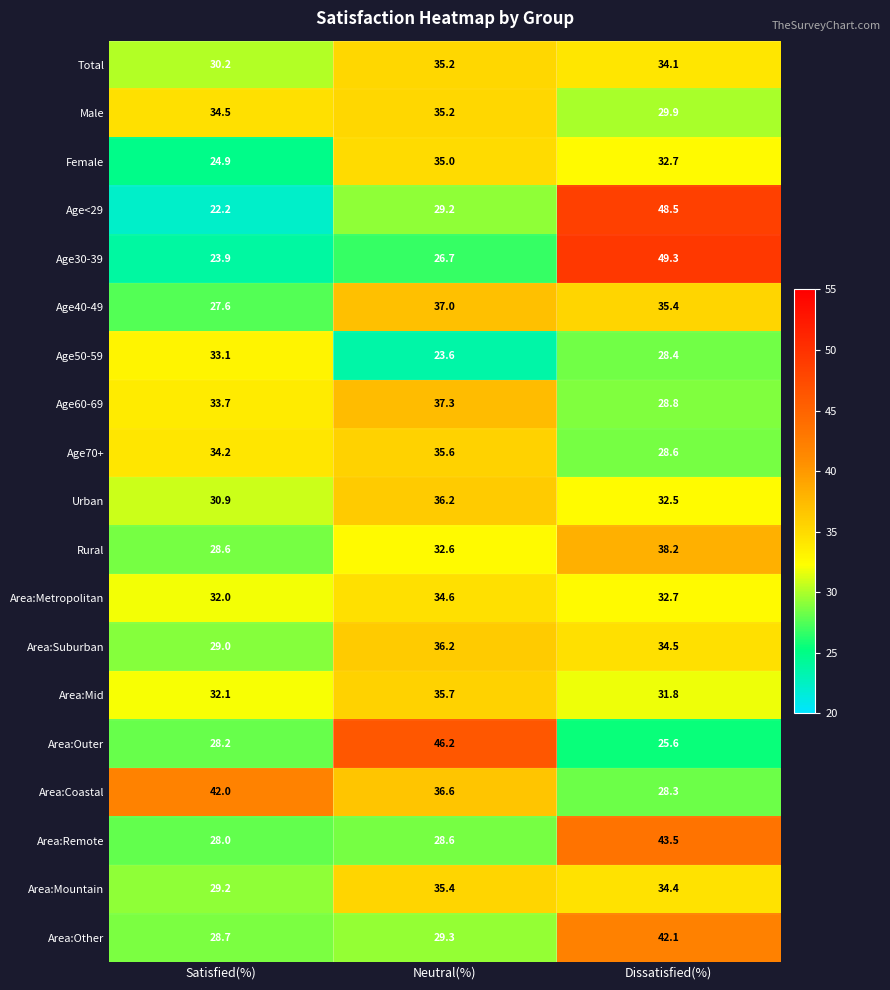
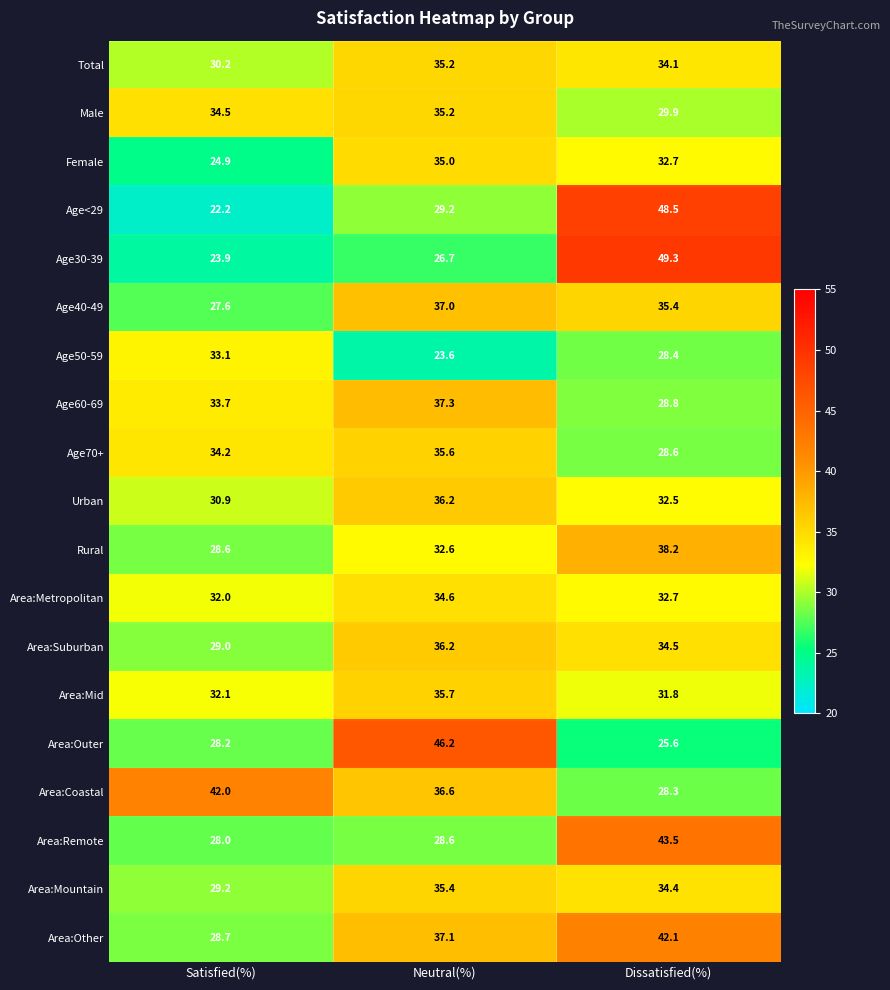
  {
    "Total": {
      "Satisfied(%)": 30.2,
      "Neutral(%)": 35.2,
      "Dissatisfied(%)": 34.1
    },
    "Male": {
      "Satisfied(%)": 34.5,
      "Neutral(%)": 35.2,
      "Dissatisfied(%)": 29.9
    },
    "Female": {
      "Satisfied(%)": 24.9,
      "Neutral(%)": 35.0,
      "Dissatisfied(%)": 32.7
    },
    "Age<29": {
      "Satisfied(%)": 22.2,
      "Neutral(%)": 29.2,
      "Dissatisfied(%)": 48.5
    },
    "Age30-39": {
      "Satisfied(%)": 23.9,
      "Neutral(%)": 26.7,
      "Dissatisfied(%)": 49.3
    },
    "Age40-49": {
      "Satisfied(%)": 27.6,
      "Neutral(%)": 37.0,
      "Dissatisfied(%)": 35.4
    },
    "Age50-59": {
      "Satisfied(%)": 33.1,
      "Neutral(%)": 23.6,
      "Dissatisfied(%)": 28.4
    },
    "Age60-69": {
      "Satisfied(%)": 33.7,
      "Neutral(%)": 37.3,
      "Dissatisfied(%)": 28.8
    },
    "Age70+": {
      "Satisfied(%)": 34.2,
      "Neutral(%)": 35.6,
      "Dissatisfied(%)": 28.6
    },
    "Urban": {
      "Satisfied(%)": 30.9,
      "Neutral(%)": 36.2,
      "Dissatisfied(%)": 32.5
    },
    "Rural": {
      "Satisfied(%)": 28.6,
      "Neutral(%)": 32.6,
      "Dissatisfied(%)": 38.2
    },
    "Area:Metropolitan": {
      "Satisfied(%)": 32.0,
      "Neutral(%)": 34.6,
      "Dissatisfied(%)": 32.7
    },
    "Area:Suburban": {
      "Satisfied(%)": 29.0,
      "Neutral(%)": 36.2,
      "Dissatisfied(%)": 34.5
    },
    "Area:Mid": {
      "Satisfied(%)": 32.1,
      "Neutral(%)": 35.7,
      "Dissatisfied(%)": 31.8
    },
    "Area:Outer": {
      "Satisfied(%)": 28.2,
      "Neutral(%)": 46.2,
      "Dissatisfied(%)": 25.6
    },
    "Area:Coastal": {
      "Satisfied(%)": 42.0,
      "Neutral(%)": 36.6,
      "Dissatisfied(%)": 28.3
    },
    "Area:Remote": {
      "Satisfied(%)": 28.0,
      "Neutral(%)": 28.6,
      "Dissatisfied(%)": 43.5
    },
    "Area:Mountain": {
      "Satisfied(%)": 29.2,
      "Neutral(%)": 35.4,
      "Dissatisfied(%)": 34.4
    },
    "Area:Other": {
      "Satisfied(%)": 28.7,
-     "Neutral(%)": 29.3,
+     "Neutral(%)": 37.1,
      "Dissatisfied(%)": 42.1
    }
  }
